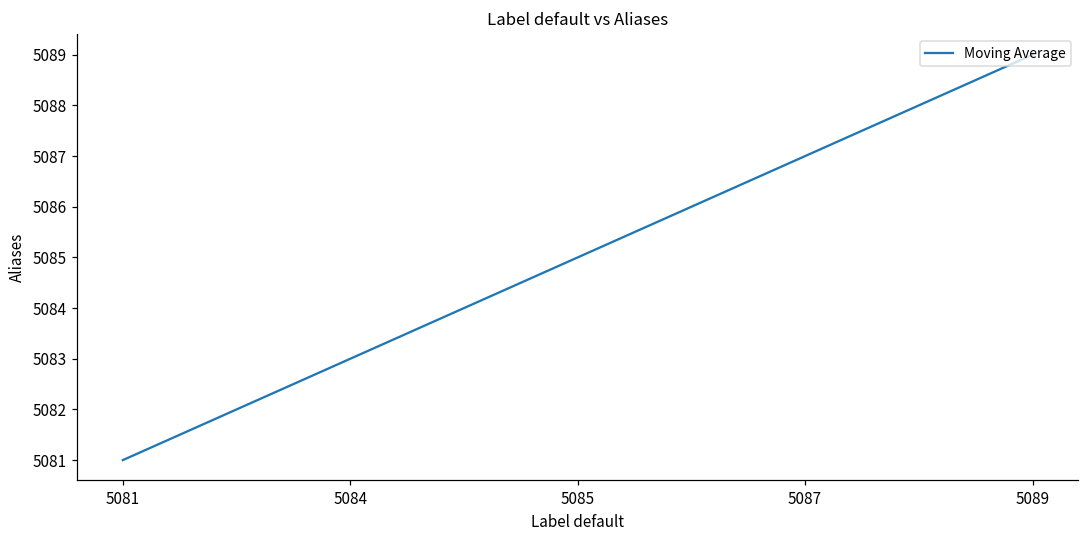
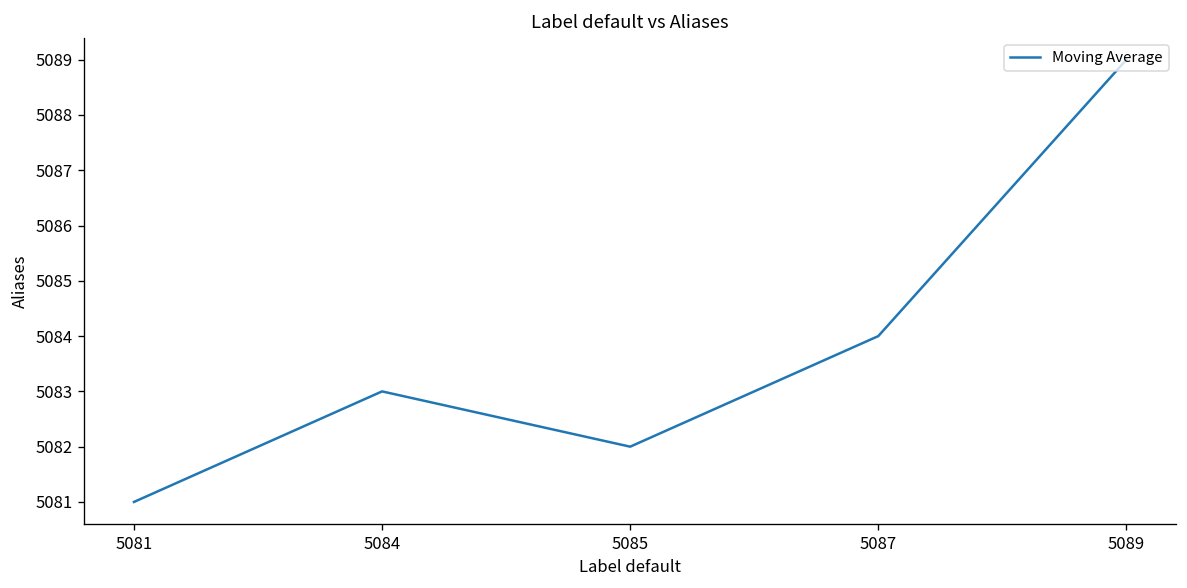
  {
    "5081": 5081,
    "5084": 5083,
-   "5085": 5085,
-   "5087": 5087
+   "5085": 5082,
+   "5087": 5084
  }
